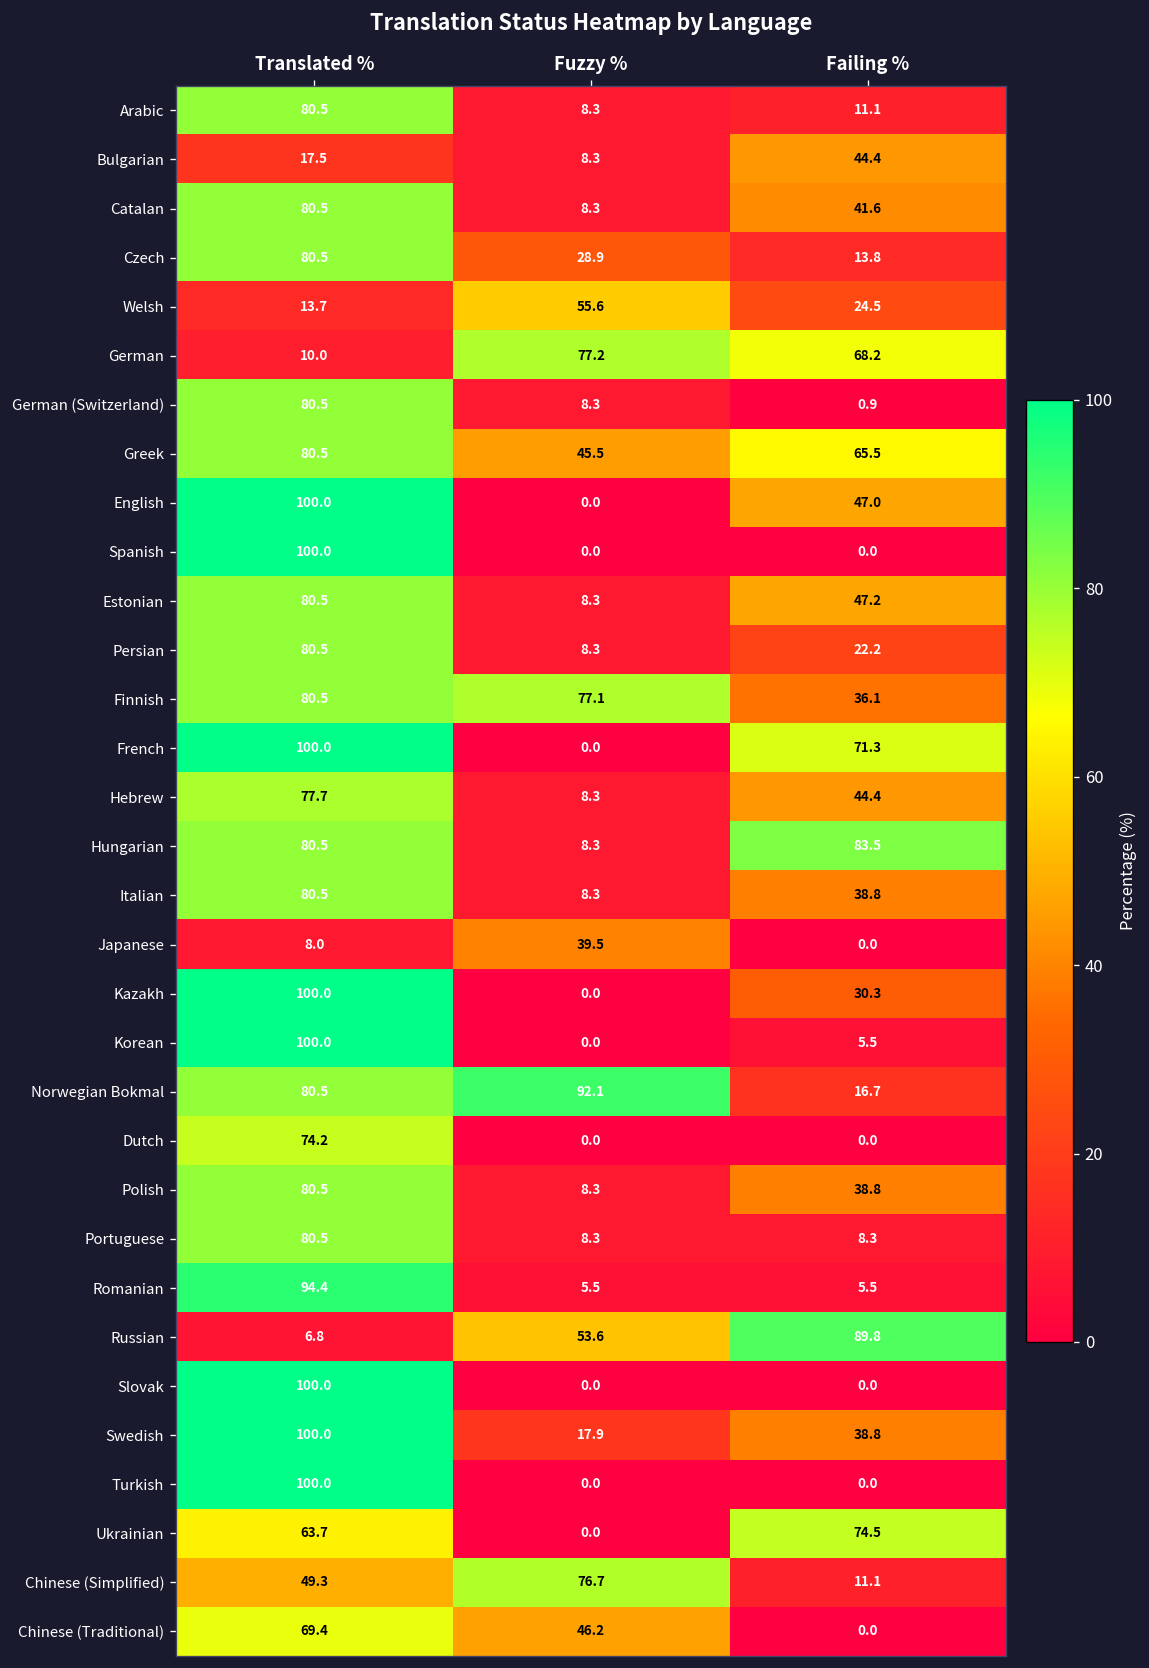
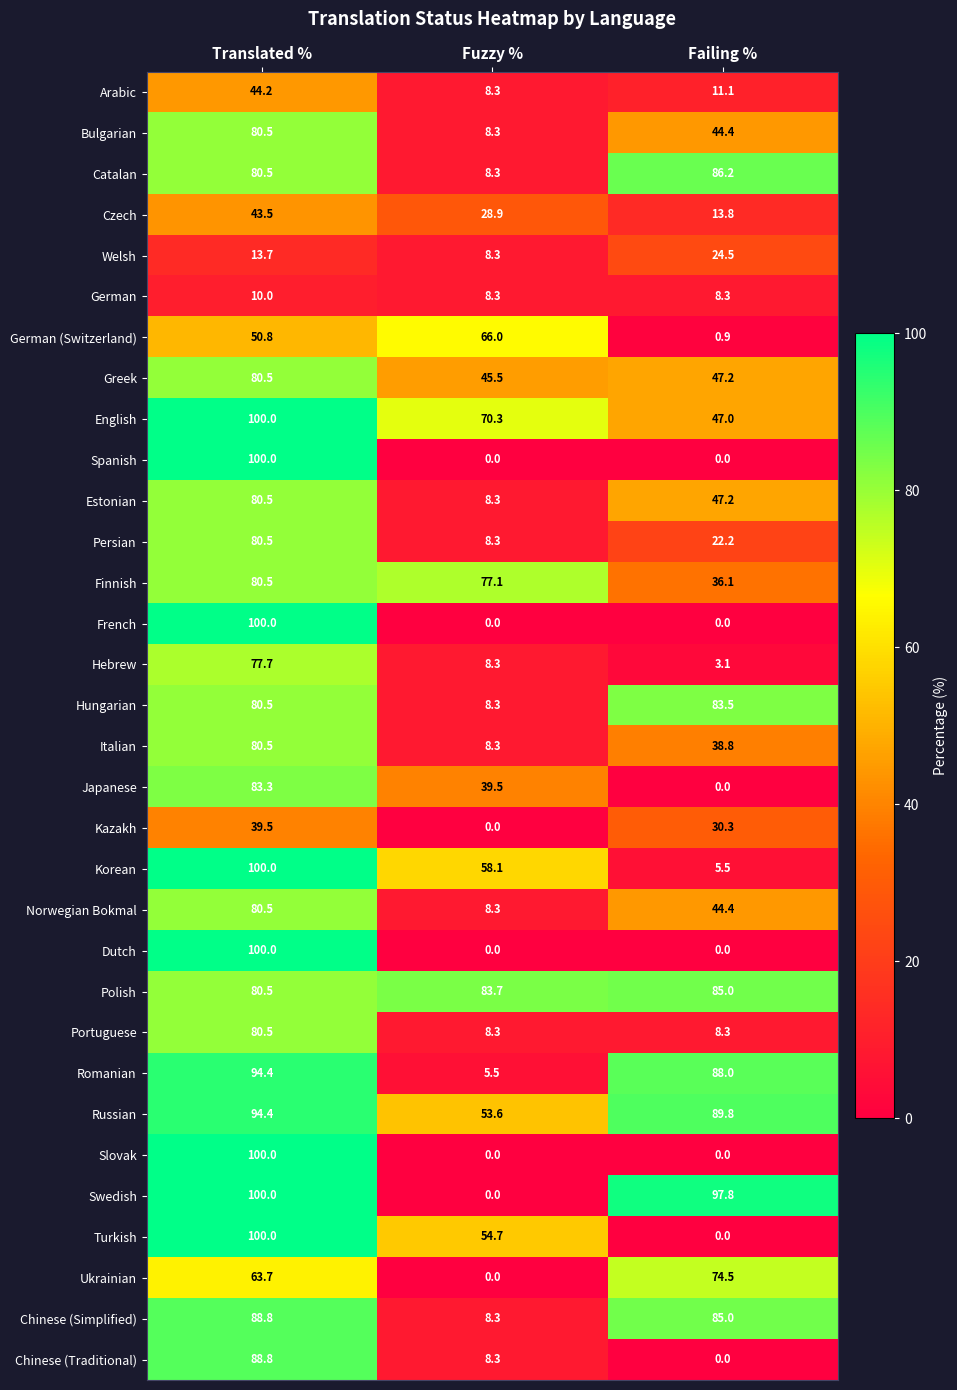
  {
    "Arabic": {
-     "Translated %": 80.5,
+     "Translated %": 44.2,
      "Fuzzy %": 8.3,
      "Failing %": 11.1
    },
    "Bulgarian": {
-     "Translated %": 17.5,
+     "Translated %": 80.5,
      "Fuzzy %": 8.3,
      "Failing %": 44.4
    },
    "Catalan": {
      "Translated %": 80.5,
      "Fuzzy %": 8.3,
-     "Failing %": 41.6
+     "Failing %": 86.2
    },
    "Czech": {
-     "Translated %": 80.5,
+     "Translated %": 43.5,
      "Fuzzy %": 28.9,
      "Failing %": 13.8
    },
    "Welsh": {
      "Translated %": 13.7,
-     "Fuzzy %": 55.6,
+     "Fuzzy %": 8.3,
      "Failing %": 24.5
    },
    "German": {
      "Translated %": 10.0,
-     "Fuzzy %": 77.2,
-     "Failing %": 68.2
+     "Fuzzy %": 8.3,
+     "Failing %": 8.3
    },
    "German (Switzerland)": {
-     "Translated %": 80.5,
-     "Fuzzy %": 8.3,
+     "Translated %": 50.8,
+     "Fuzzy %": 66.0,
      "Failing %": 0.9
    },
    "Greek": {
      "Translated %": 80.5,
      "Fuzzy %": 45.5,
-     "Failing %": 65.5
+     "Failing %": 47.2
    },
    "English": {
      "Translated %": 100.0,
-     "Fuzzy %": 0.0,
+     "Fuzzy %": 70.3,
      "Failing %": 47.0
    },
    "Spanish": {
      "Translated %": 100.0,
      "Fuzzy %": 0.0,
      "Failing %": 0.0
    },
    "Estonian": {
      "Translated %": 80.5,
      "Fuzzy %": 8.3,
      "Failing %": 47.2
    },
    "Persian": {
      "Translated %": 80.5,
      "Fuzzy %": 8.3,
      "Failing %": 22.2
    },
    "Finnish": {
      "Translated %": 80.5,
      "Fuzzy %": 77.1,
      "Failing %": 36.1
    },
    "French": {
      "Translated %": 100.0,
      "Fuzzy %": 0.0,
-     "Failing %": 71.3
+     "Failing %": 0.0
    },
    "Hebrew": {
      "Translated %": 77.7,
      "Fuzzy %": 8.3,
-     "Failing %": 44.4
+     "Failing %": 3.1
    },
    "Hungarian": {
      "Translated %": 80.5,
      "Fuzzy %": 8.3,
      "Failing %": 83.5
    },
    "Italian": {
      "Translated %": 80.5,
      "Fuzzy %": 8.3,
      "Failing %": 38.8
    },
    "Japanese": {
-     "Translated %": 8.0,
+     "Translated %": 83.3,
      "Fuzzy %": 39.5,
      "Failing %": 0.0
    },
    "Kazakh": {
-     "Translated %": 100.0,
+     "Translated %": 39.5,
      "Fuzzy %": 0.0,
      "Failing %": 30.3
    },
    "Korean": {
      "Translated %": 100.0,
-     "Fuzzy %": 0.0,
+     "Fuzzy %": 58.1,
      "Failing %": 5.5
    },
    "Norwegian Bokmal": {
      "Translated %": 80.5,
-     "Fuzzy %": 92.1,
-     "Failing %": 16.7
+     "Fuzzy %": 8.3,
+     "Failing %": 44.4
    },
    "Dutch": {
-     "Translated %": 74.2,
+     "Translated %": 100.0,
      "Fuzzy %": 0.0,
      "Failing %": 0.0
    },
    "Polish": {
      "Translated %": 80.5,
-     "Fuzzy %": 8.3,
-     "Failing %": 38.8
+     "Fuzzy %": 83.7,
+     "Failing %": 85.0
    },
    "Portuguese": {
      "Translated %": 80.5,
      "Fuzzy %": 8.3,
      "Failing %": 8.3
    },
    "Romanian": {
      "Translated %": 94.4,
      "Fuzzy %": 5.5,
-     "Failing %": 5.5
+     "Failing %": 88.0
    },
    "Russian": {
-     "Translated %": 6.8,
+     "Translated %": 94.4,
      "Fuzzy %": 53.6,
      "Failing %": 89.8
    },
    "Slovak": {
      "Translated %": 100.0,
      "Fuzzy %": 0.0,
      "Failing %": 0.0
    },
    "Swedish": {
      "Translated %": 100.0,
-     "Fuzzy %": 17.9,
-     "Failing %": 38.8
+     "Fuzzy %": 0.0,
+     "Failing %": 97.8
    },
    "Turkish": {
      "Translated %": 100.0,
-     "Fuzzy %": 0.0,
+     "Fuzzy %": 54.7,
      "Failing %": 0.0
    },
    "Ukrainian": {
      "Translated %": 63.7,
      "Fuzzy %": 0.0,
      "Failing %": 74.5
    },
    "Chinese (Simplified)": {
-     "Translated %": 49.3,
-     "Fuzzy %": 76.7,
-     "Failing %": 11.1
+     "Translated %": 88.8,
+     "Fuzzy %": 8.3,
+     "Failing %": 85.0
    },
    "Chinese (Traditional)": {
-     "Translated %": 69.4,
-     "Fuzzy %": 46.2,
+     "Translated %": 88.8,
+     "Fuzzy %": 8.3,
      "Failing %": 0.0
    }
  }
